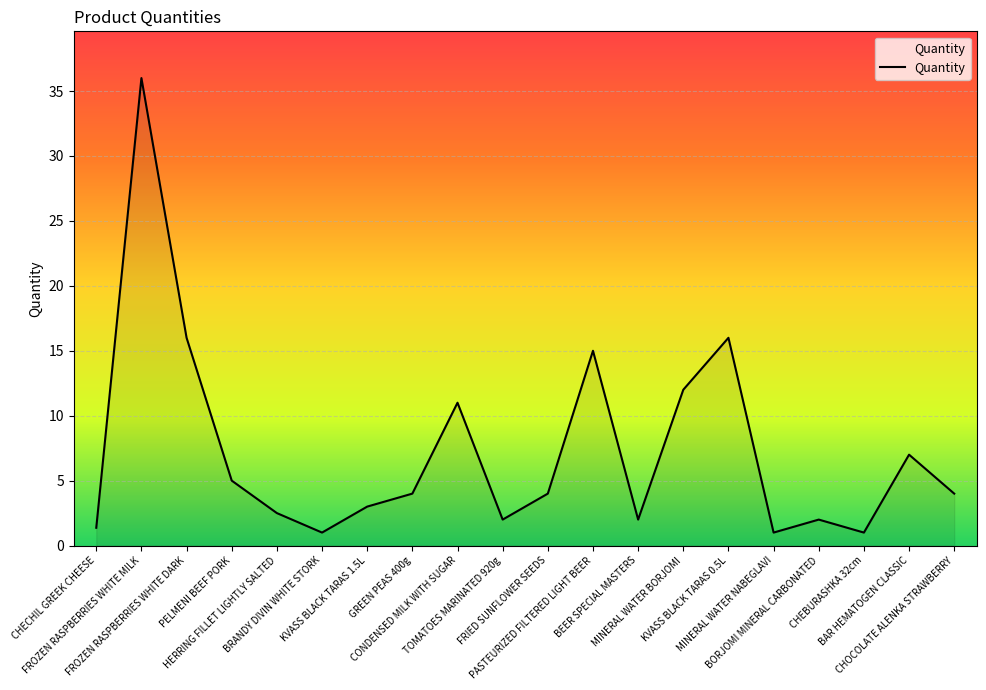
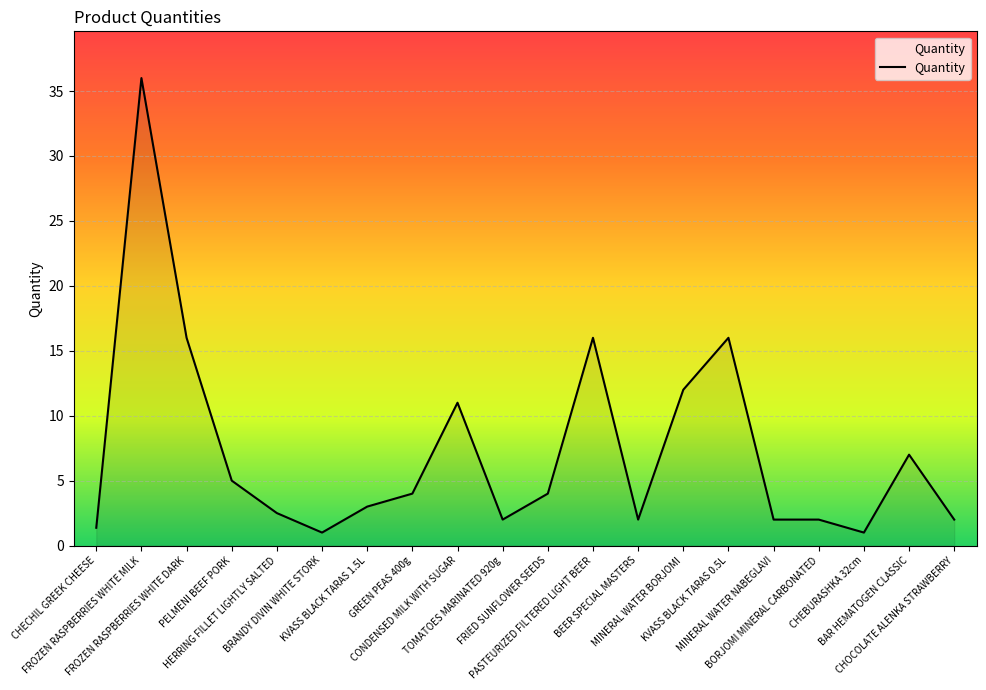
  {
    "CHECHIL GREEK CHEESE": 1.4,
    "FROZEN RASPBERRIES WHITE MILK": 36,
    "FROZEN RASPBERRIES WHITE DARK": 16,
    "PELMENI BEEF PORK": 5,
    "HERRING FILLET LIGHTLY SALTED": 2.5,
    "BRANDY DIVIN WHITE STORK": 1,
    "KVASS BLACK TARAS 1.5L": 3,
    "GREEN PEAS 400g": 4,
    "CONDENSED MILK WITH SUGAR": 11,
    "TOMATOES MARINATED 920g": 2,
    "FRIED SUNFLOWER SEEDS": 4,
-   "PASTEURIZED FILTERED LIGHT BEER": 15,
+   "PASTEURIZED FILTERED LIGHT BEER": 16,
    "BEER SPECIAL MASTERS": 2,
    "MINERAL WATER BORJOMI": 12,
    "KVASS BLACK TARAS 0.5L": 16,
-   "MINERAL WATER NABEGLAVI": 1,
+   "MINERAL WATER NABEGLAVI": 2,
    "BORJOMI MINERAL CARBONATED": 2,
    "CHEBURASHKA 32cm": 1,
    "BAR HEMATOGEN CLASSIC": 7,
-   "CHOCOLATE ALENKA STRAWBERRY": 4
+   "CHOCOLATE ALENKA STRAWBERRY": 2
  }
